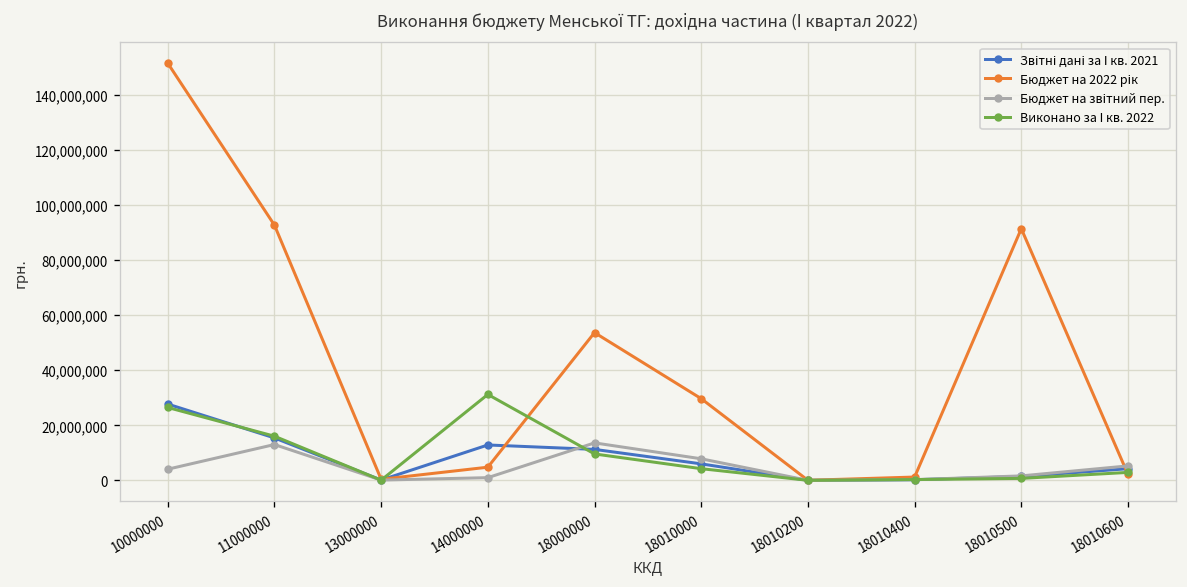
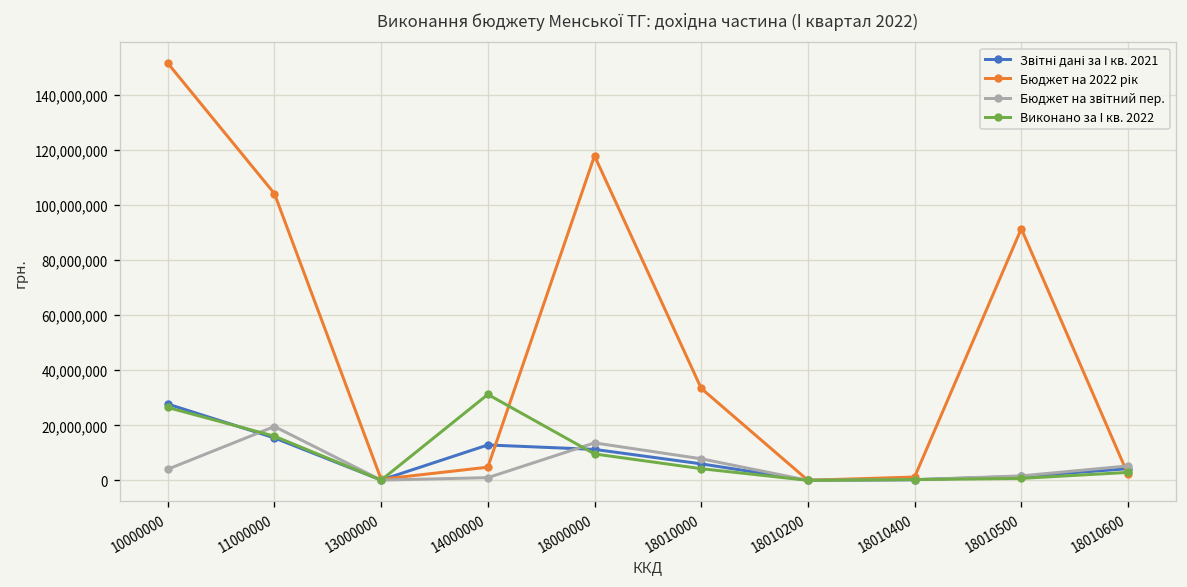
  {
    "Звітні дані за І кв. 2021": {
      "10000000": "28,000,000",
      "14000000": "13,000,000",
      "18000000": "11,000,000",
      "18010000": "6,000,000"
    },
    "Бюджет на 2022 рік": {
      "10000000": "152,000,000",
-     "11000000": "93,000,000",
+     "11000000": "104,000,000",
      "14000000": "5,000,000",
-     "18000000": "54,000,000",
-     "18010000": "30,000,000",
+     "18000000": "118,000,000",
+     "18010000": "33,000,000",
      "18010500": "91,000,000"
    },
    "Бюджет на звітний пер.": {
      "10000000": "4,000,000",
-     "11000000": "13,000,000",
+     "11000000": "20,000,000",
      "14000000": "1,000,000",
      "18000000": "14,000,000",
      "18010000": "8,000,000"
    },
    "Виконано за І кв. 2022": {
      "10000000": "26,000,000",
      "14000000": "31,000,000",
      "18000000": "10,000,000",
      "18010000": "4,000,000"
    }
  }
